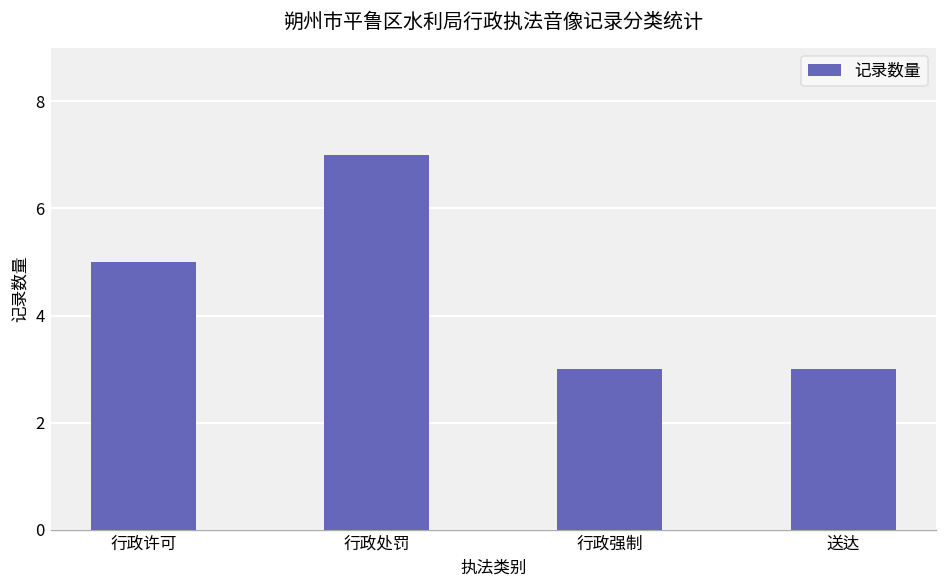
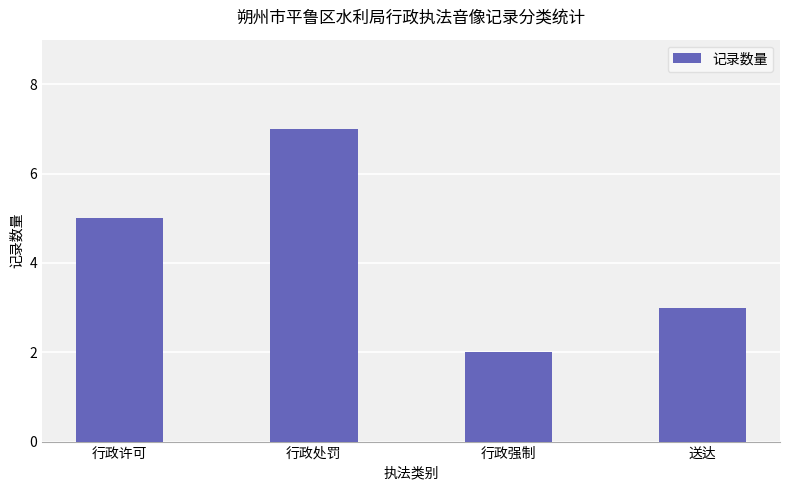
  {
    "行政许可": 5,
    "行政处罚": 7,
-   "行政强制": 3,
+   "行政强制": 2,
    "送达": 3
  }
